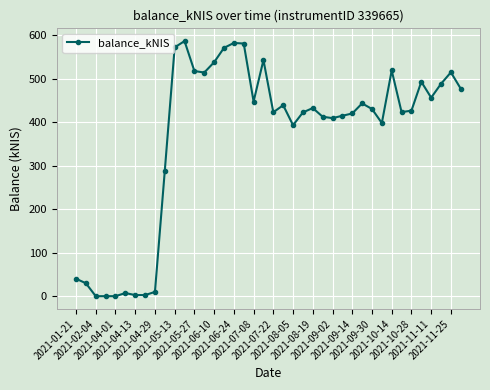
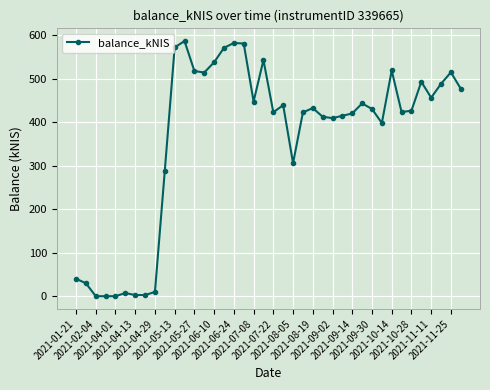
  {
    "2021-01-21": 40,
    "2021-02-04": 0,
    "2021-04-01": 0,
    "2021-04-13": 0,
    "2021-04-29": 10,
    "2021-05-13": 570,
    "2021-05-27": 520,
    "2021-06-10": 540,
    "2021-06-24": 580,
    "2021-07-08": 450,
    "2021-07-22": 420,
-   "2021-08-05": 390,
+   "2021-08-05": 310,
    "2021-08-19": 430,
    "2021-09-02": 410,
    "2021-09-14": 420,
    "2021-09-30": 430,
    "2021-10-14": 520,
    "2021-10-28": 430,
    "2021-11-11": 460,
    "2021-11-25": 510
  }
